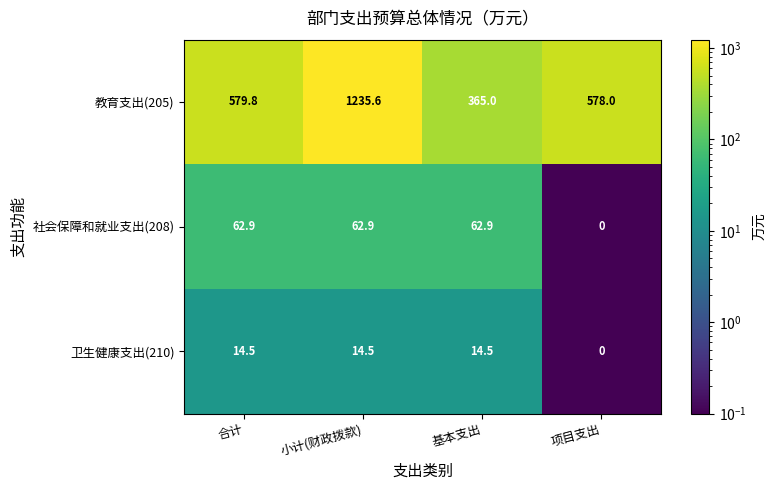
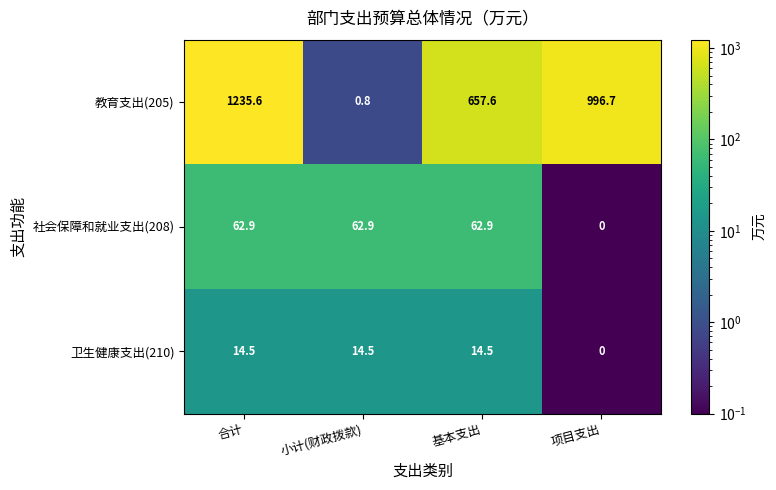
  {
    "教育支出(205)": {
-     "合计": 579.8,
-     "小计(财政拨款)": 1235.6,
-     "基本支出": 365.0,
-     "项目支出": 578.0
+     "合计": 1235.6,
+     "小计(财政拨款)": 0.8,
+     "基本支出": 657.6,
+     "项目支出": 996.7
    },
    "社会保障和就业支出(208)": {
      "合计": 62.9,
      "小计(财政拨款)": 62.9,
      "基本支出": 62.9,
      "项目支出": 0
    },
    "卫生健康支出(210)": {
      "合计": 14.5,
      "小计(财政拨款)": 14.5,
      "基本支出": 14.5,
      "项目支出": 0
    }
  }
